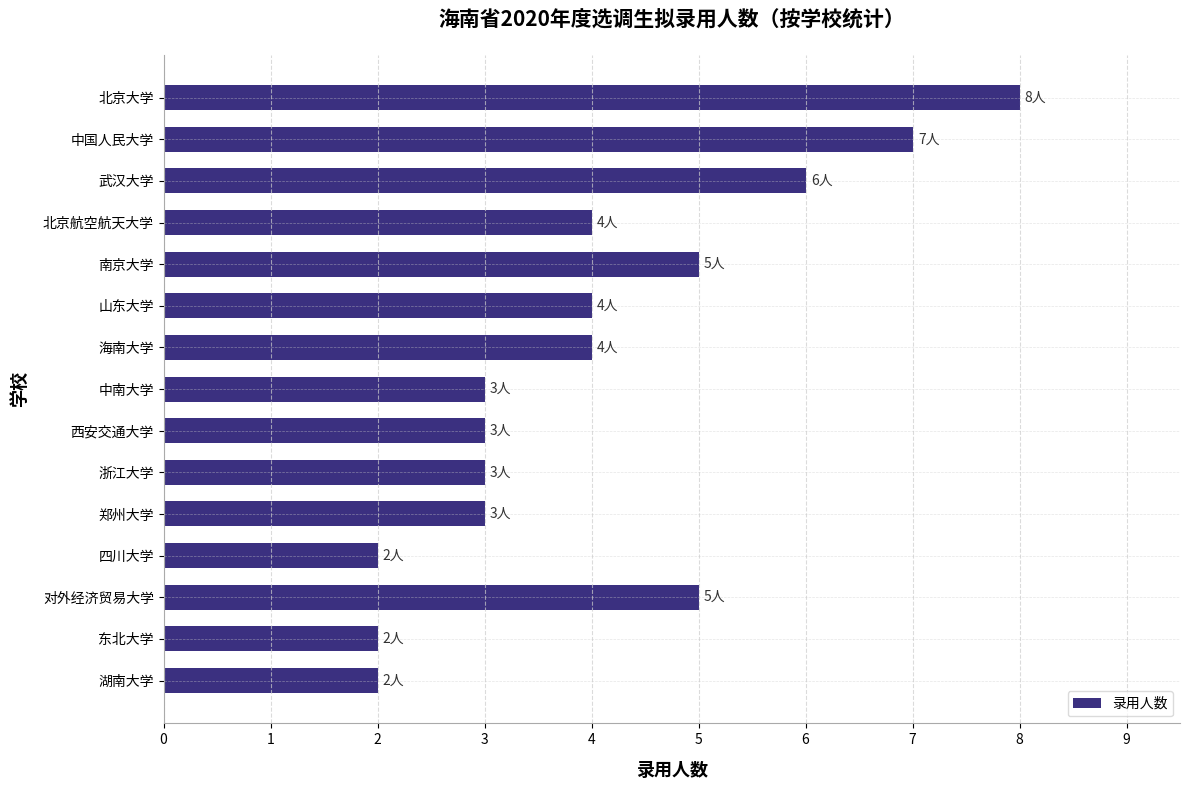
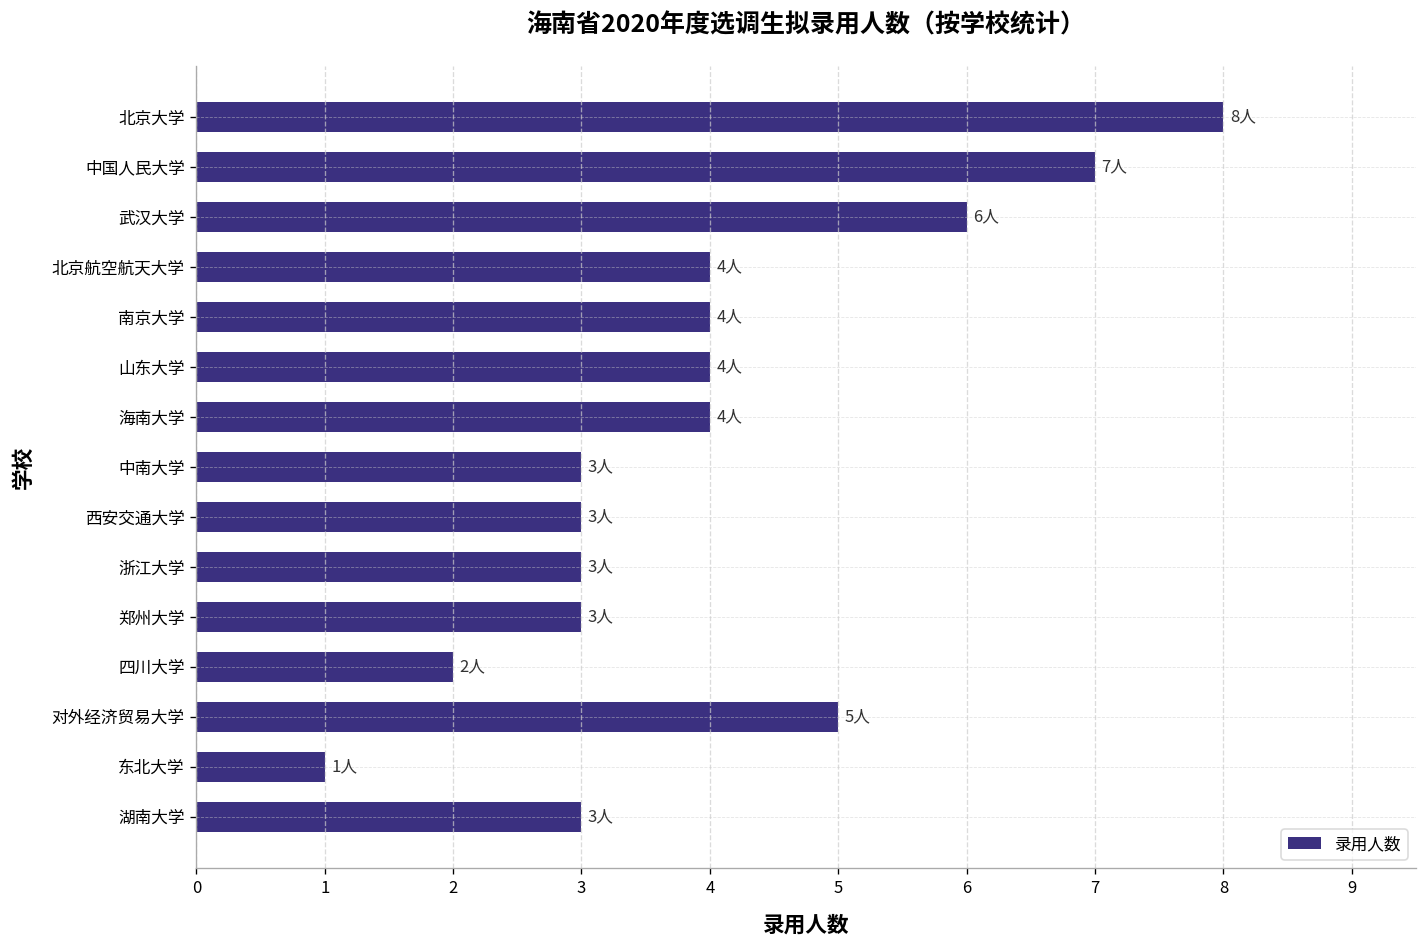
  {
    "北京大学": "8人",
    "中国人民大学": "7人",
    "武汉大学": "6人",
    "北京航空航天大学": "4人",
-   "南京大学": "5人",
+   "南京大学": "4人",
    "山东大学": "4人",
    "海南大学": "4人",
    "中南大学": "3人",
    "西安交通大学": "3人",
    "浙江大学": "3人",
    "郑州大学": "3人",
    "四川大学": "2人",
    "对外经济贸易大学": "5人",
-   "东北大学": "2人",
-   "湖南大学": "2人"
+   "东北大学": "1人",
+   "湖南大学": "3人"
  }
